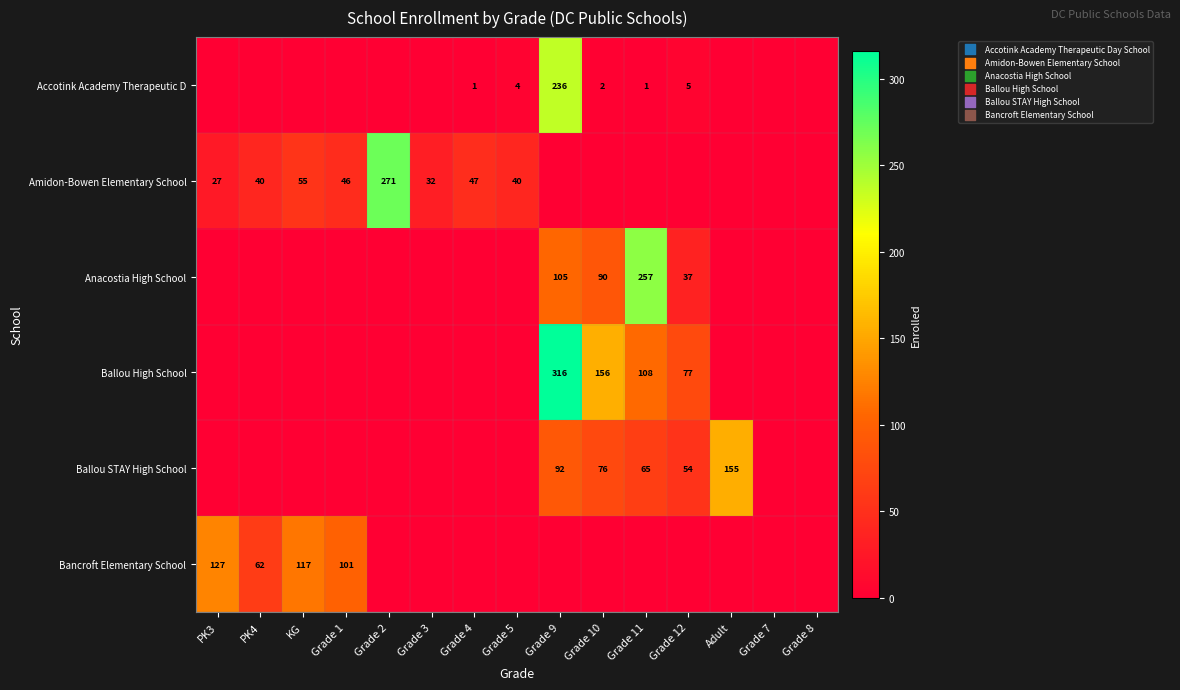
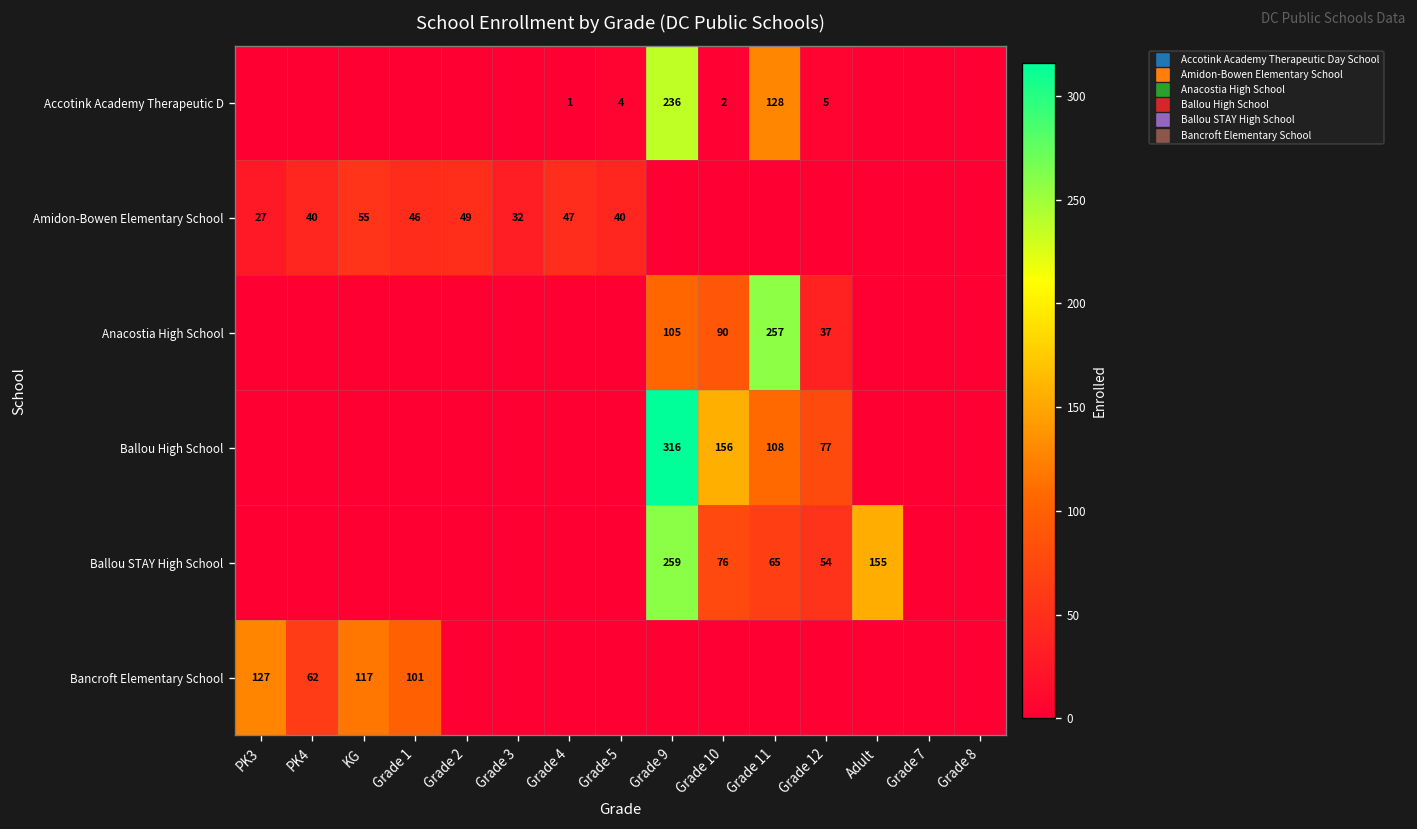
  {
    "Accotink Academy Therapeutic D": {
      "Grade 4": 1,
      "Grade 5": 4,
      "Grade 9": 236,
      "Grade 10": 2,
-     "Grade 11": 1,
+     "Grade 11": 128,
      "Grade 12": 5
    },
    "Amidon-Bowen Elementary School": {
      "PK3": 27,
      "PK4": 40,
      "KG": 55,
      "Grade 1": 46,
-     "Grade 2": 271,
+     "Grade 2": 49,
      "Grade 3": 32,
      "Grade 4": 47,
      "Grade 5": 40
    },
    "Anacostia High School": {
      "Grade 9": 105,
      "Grade 10": 90,
      "Grade 11": 257,
      "Grade 12": 37
    },
    "Ballou High School": {
      "Grade 9": 316,
      "Grade 10": 156,
      "Grade 11": 108,
      "Grade 12": 77
    },
    "Ballou STAY High School": {
-     "Grade 9": 92,
+     "Grade 9": 259,
      "Grade 10": 76,
      "Grade 11": 65,
      "Grade 12": 54,
      "Adult": 155
    },
    "Bancroft Elementary School": {
      "PK3": 127,
      "PK4": 62,
      "KG": 117,
      "Grade 1": 101
    }
  }
